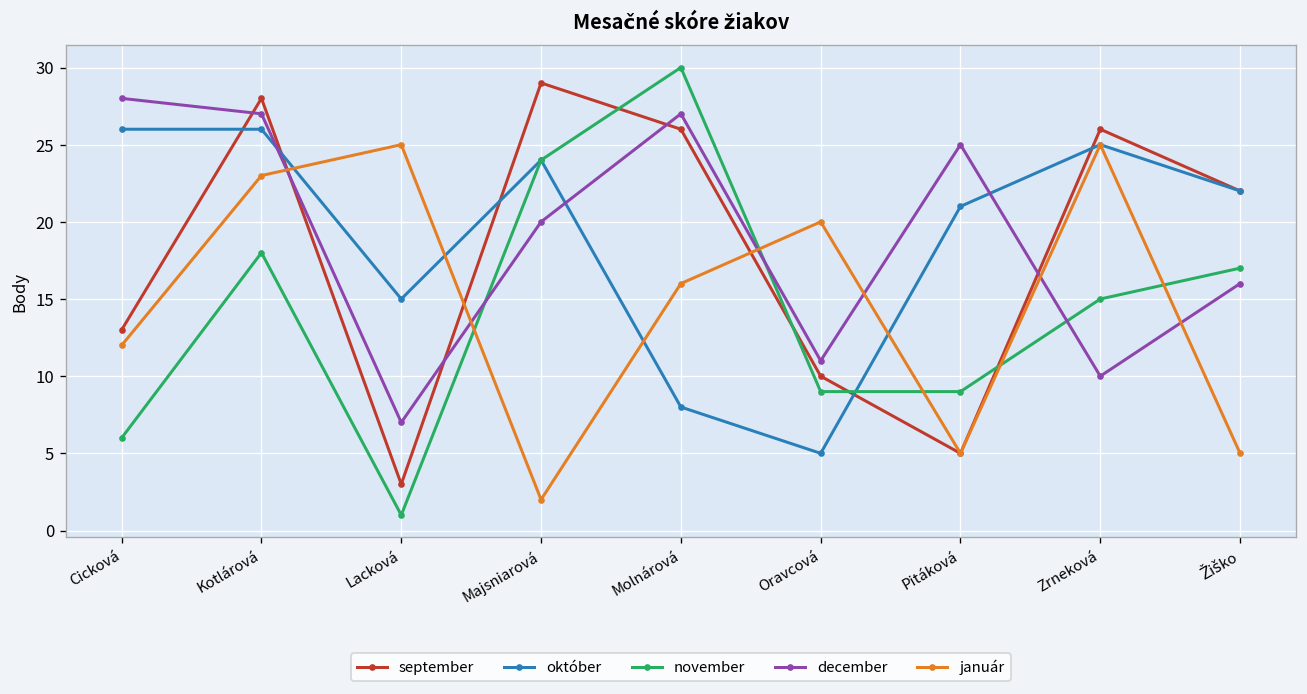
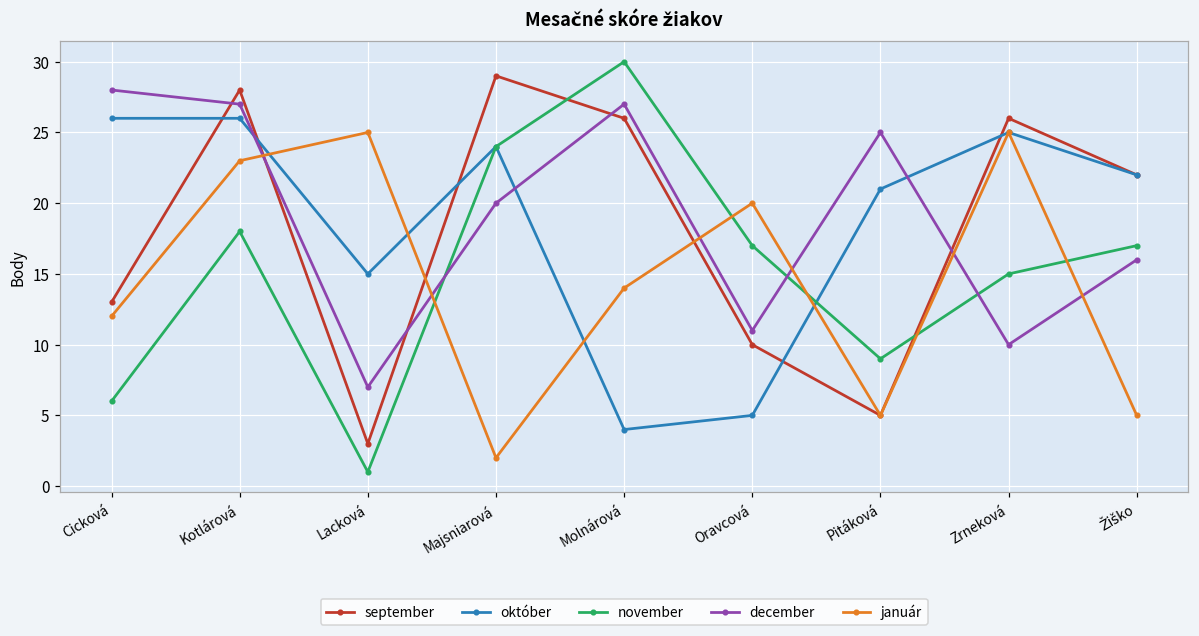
  {
    "september": {
      "Cicková": 13,
      "Kotlárová": 28,
      "Lacková": 3,
      "Majsniarová": 29,
      "Molnárová": 26,
      "Oravcová": 10,
      "Zrneková": 26
    },
    "október": {
      "Cicková": 26,
      "Kotlárová": 26,
      "Lacková": 15,
-     "Molnárová": 8,
+     "Molnárová": 4,
      "Oravcová": 5,
      "Pitáková": 21
    },
    "november": {
      "Cicková": 6,
      "Kotlárová": 18,
      "Lacková": 1,
      "Molnárová": 30,
-     "Oravcová": 9,
+     "Oravcová": 17,
      "Pitáková": 9,
      "Zrneková": 15,
      "Žiško": 17
    },
    "december": {
      "Cicková": 28,
      "Kotlárová": 27,
      "Lacková": 7,
      "Majsniarová": 20,
      "Molnárová": 27,
      "Oravcová": 11,
      "Pitáková": 25,
      "Zrneková": 10,
      "Žiško": 16
    },
    "január": {
      "Cicková": 12,
      "Kotlárová": 23,
      "Lacková": 25,
      "Majsniarová": 2,
-     "Molnárová": 16,
+     "Molnárová": 14,
      "Oravcová": 20,
      "Žiško": 5
    }
  }
